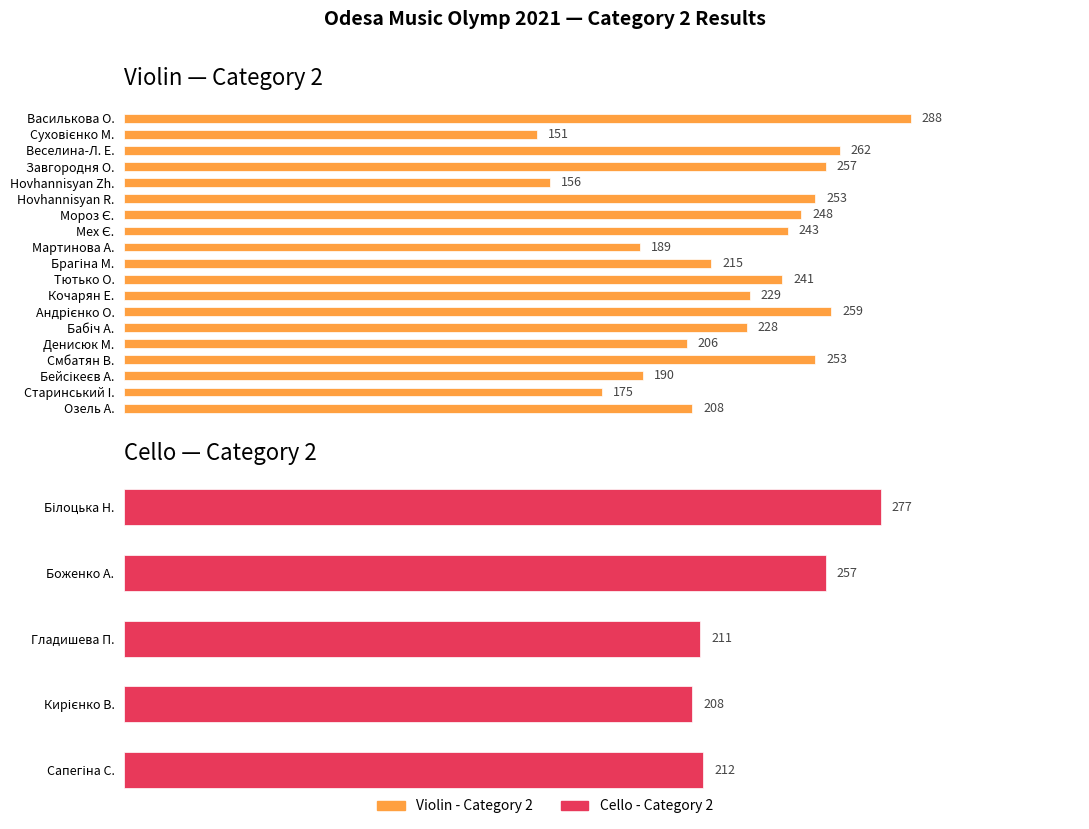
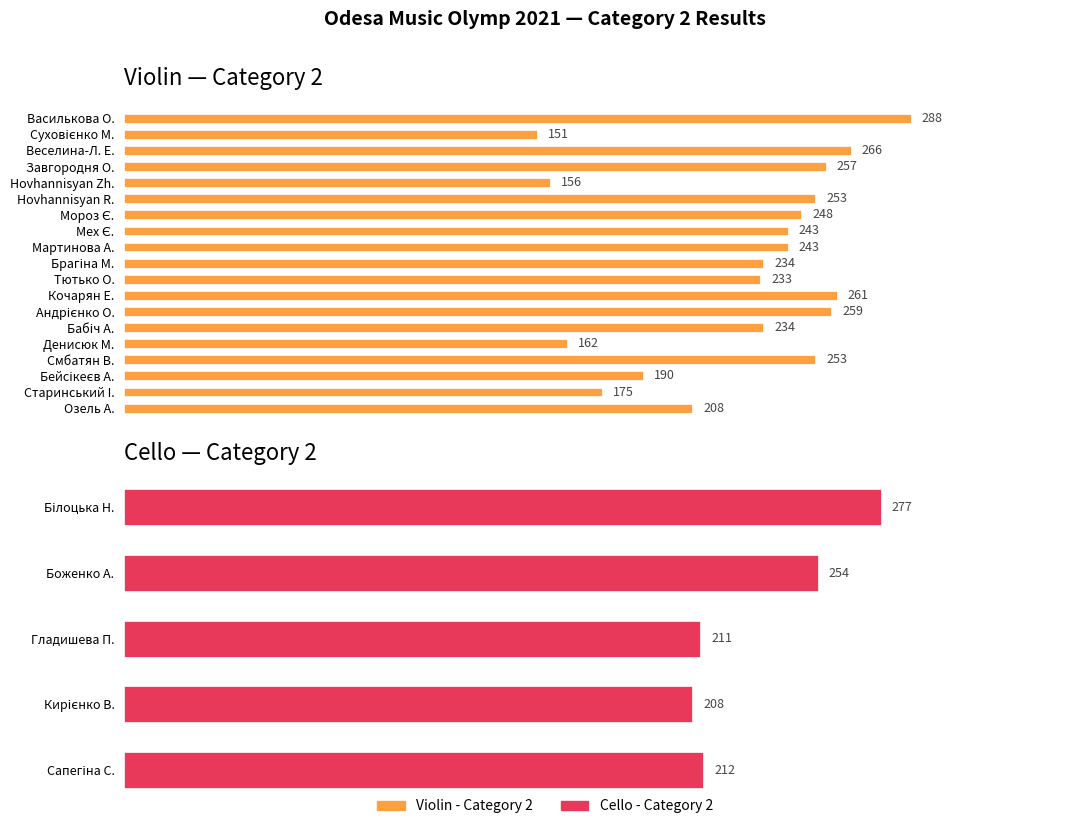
  {
    "Violin — Category 2": {
      "Василькова О.": 288,
      "Суховієнко М.": 151,
-     "Веселина-Л. Е.": 262,
+     "Веселина-Л. Е.": 266,
      "Завгородня О.": 257,
      "Hovhannisyan Zh.": 156,
      "Hovhannisyan R.": 253,
      "Мороз Є.": 248,
      "Мех Є.": 243,
-     "Мартинова А.": 189,
-     "Брагіна М.": 215,
-     "Тютько О.": 241,
-     "Кочарян Е.": 229,
+     "Мартинова А.": 243,
+     "Брагіна М.": 234,
+     "Тютько О.": 233,
+     "Кочарян Е.": 261,
      "Андрієнко О.": 259,
-     "Бабіч А.": 228,
-     "Денисюк М.": 206,
+     "Бабіч А.": 234,
+     "Денисюк М.": 162,
      "Смбатян В.": 253,
      "Бейсікеєв А.": 190,
      "Старинський І.": 175,
      "Озель А.": 208
    },
    "Cello — Category 2": {
      "Білоцька Н.": 277,
-     "Боженко А.": 257,
+     "Боженко А.": 254,
      "Гладишева П.": 211,
      "Кирієнко В.": 208,
      "Сапегіна С.": 212
    }
  }
